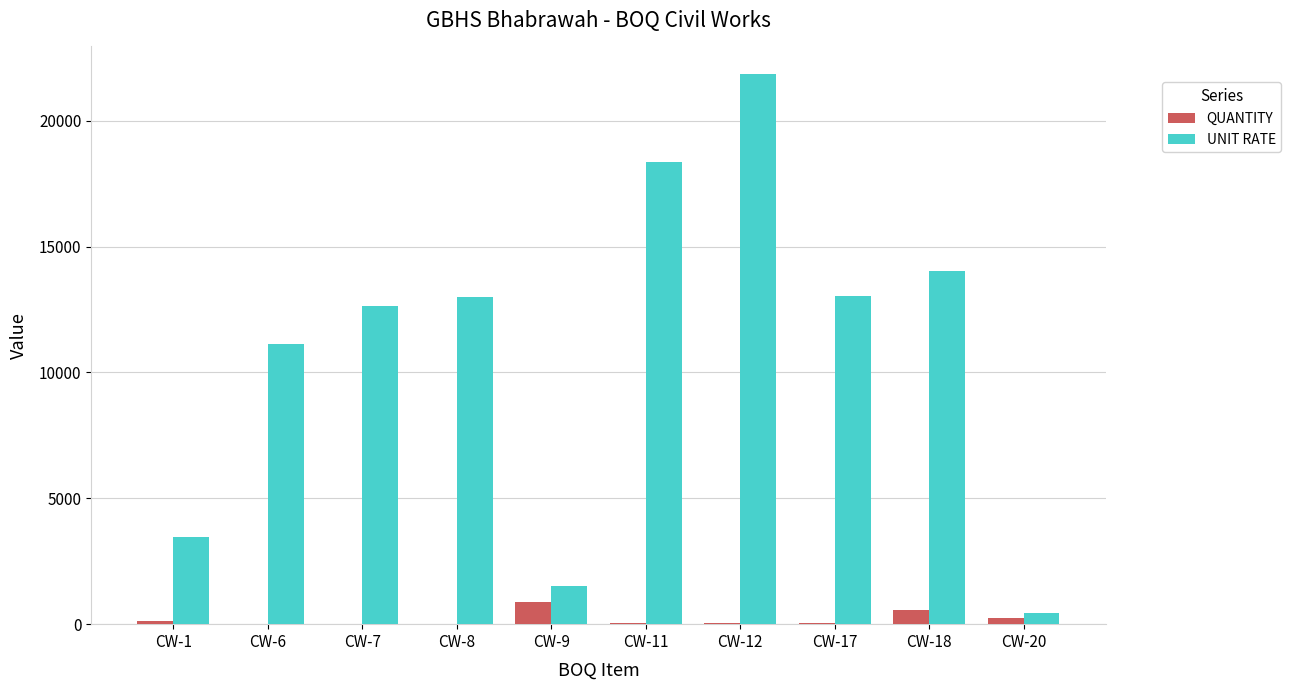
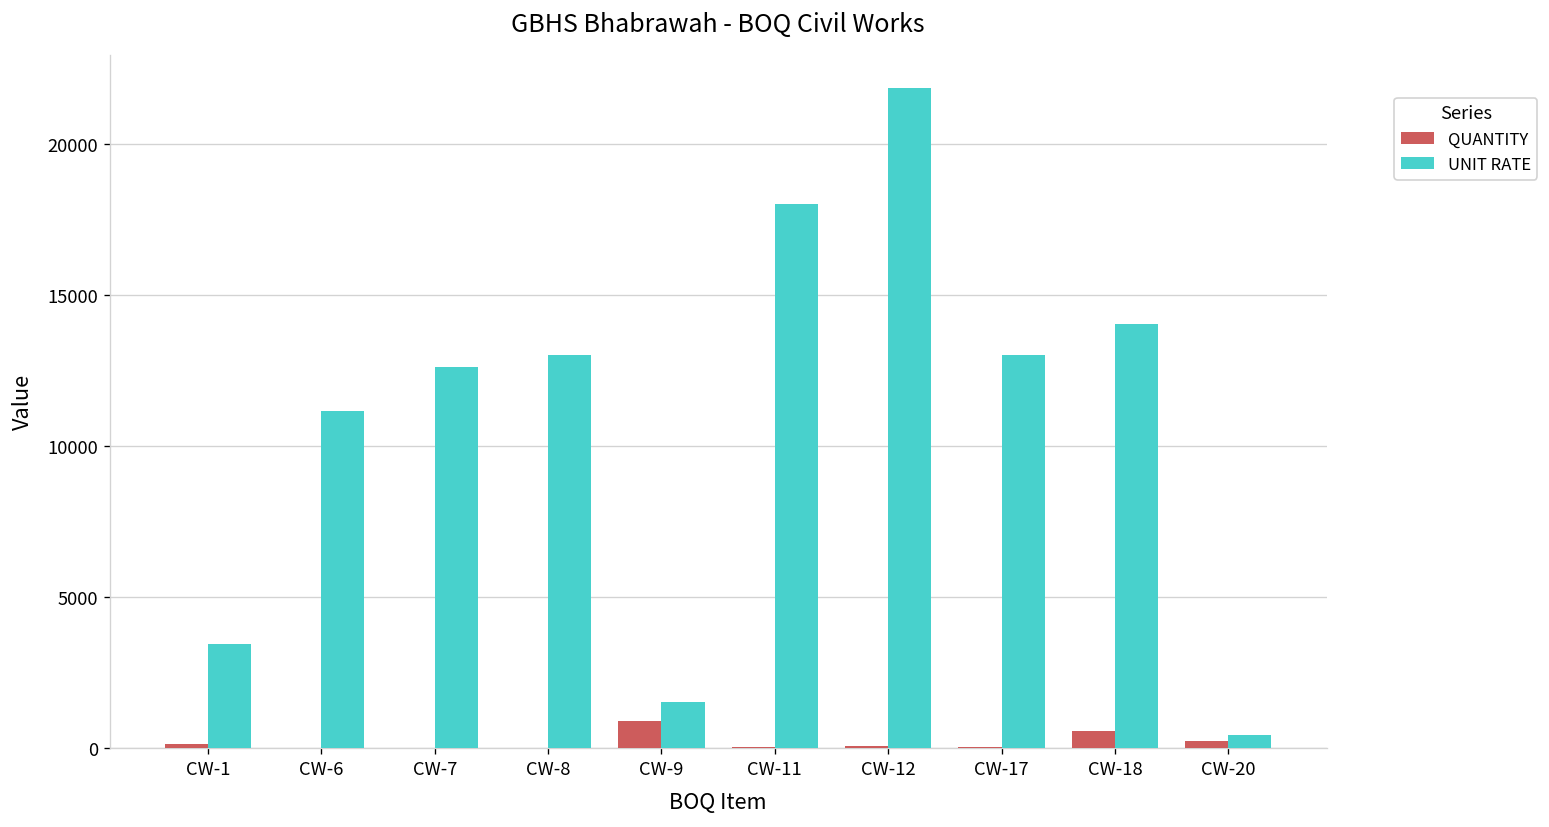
  {
    "QUANTITY": {
      "CW-1": 100,
      "CW-9": 900,
      "CW-18": 600,
      "CW-20": 200
    },
    "UNIT RATE": {
      "CW-1": 3400,
      "CW-6": 11100,
      "CW-7": 12600,
      "CW-8": 13000,
      "CW-9": 1500,
-     "CW-11": 18400,
+     "CW-11": 18000,
      "CW-12": 21900,
      "CW-17": 13000,
      "CW-18": 14000,
      "CW-20": 400
    }
  }
